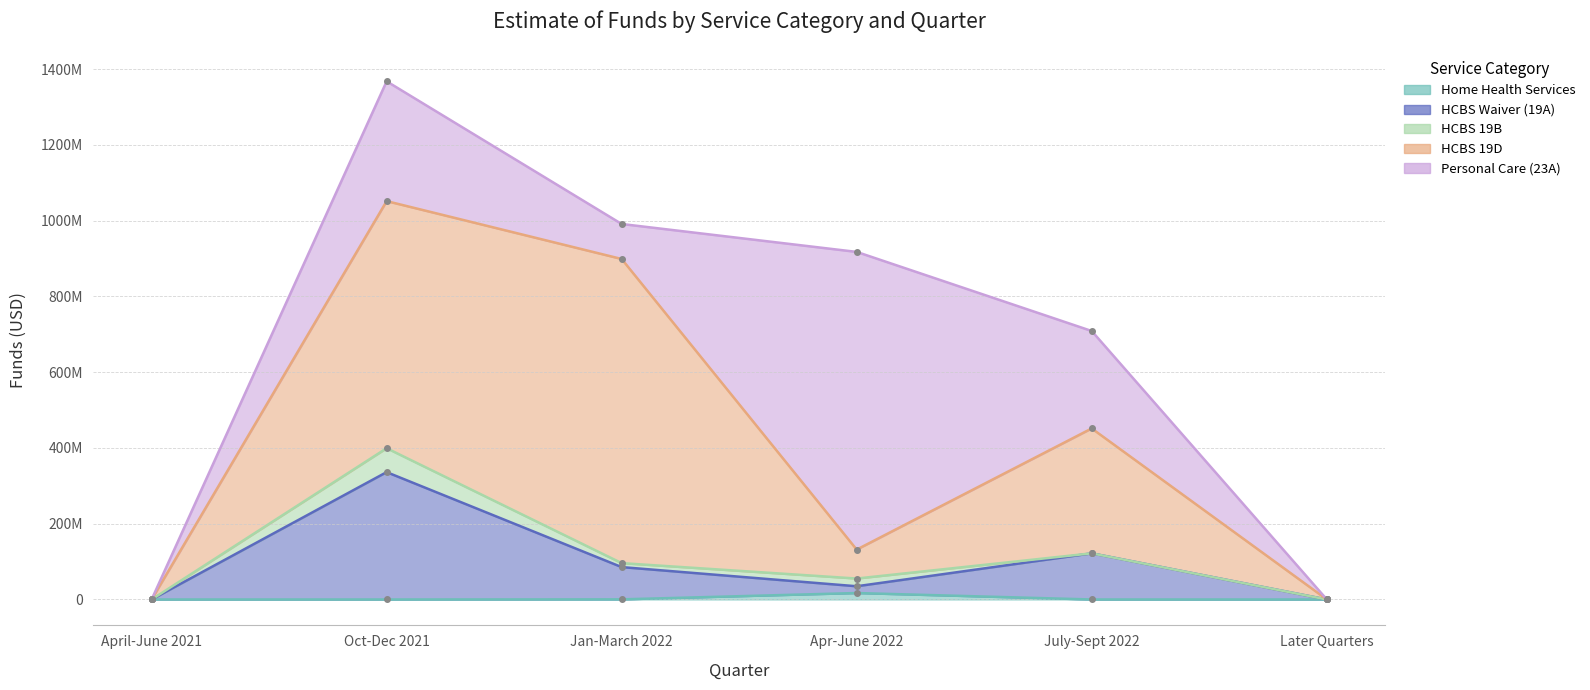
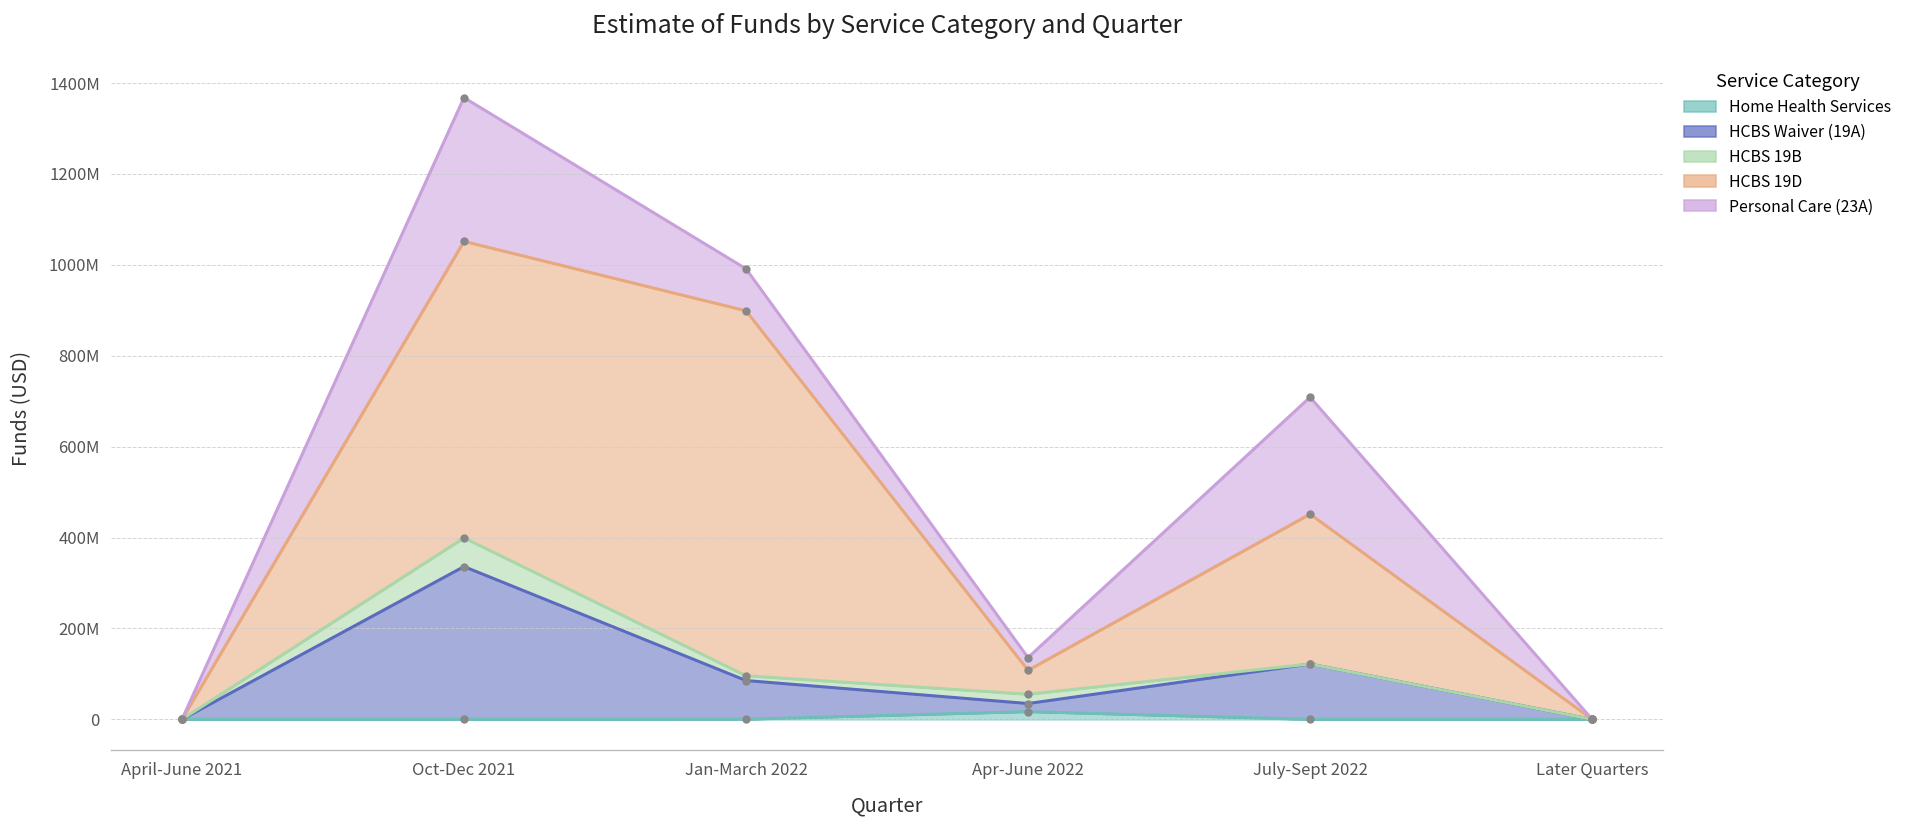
  {
    "HCBS Waiver (19A)": {
      "Oct-Dec 2021": 340000000,
      "Jan-March 2022": 90000000,
      "Apr-June 2022": 20000000
    },
    "HCBS 19D": {
      "Oct-Dec 2021": 650000000,
      "Jan-March 2022": 800000000,
-     "Apr-June 2022": 80000000,
+     "Apr-June 2022": 50000000,
      "July-Sept 2022": 330000000
    },
    "Personal Care (23A)": {
      "Oct-Dec 2021": 320000000,
      "Jan-March 2022": 90000000,
-     "Apr-June 2022": 790000000,
+     "Apr-June 2022": 30000000,
      "July-Sept 2022": 260000000
    }
  }
